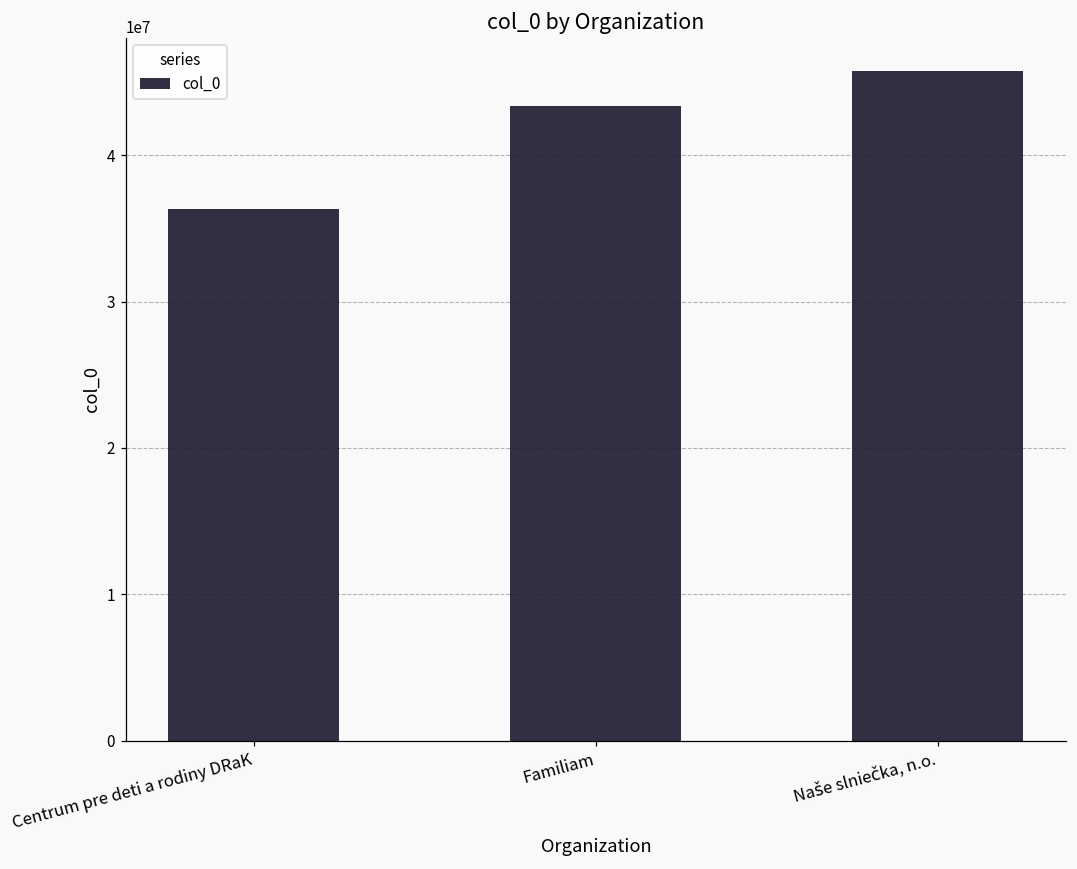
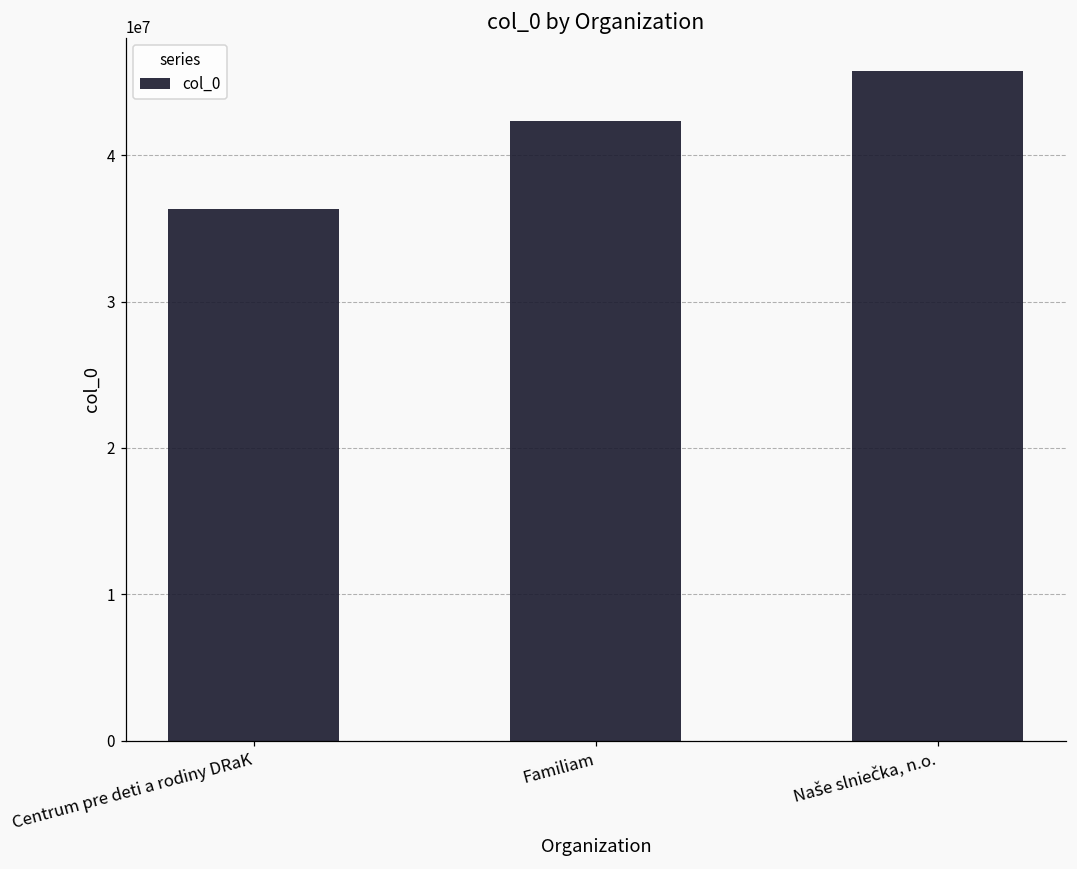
  {
    "Centrum pre deti a rodiny DRaK": 36300000,
-   "Familiam": 43400000,
+   "Familiam": 42300000,
    "Naše slniečka, n.o.": 45700000
  }
